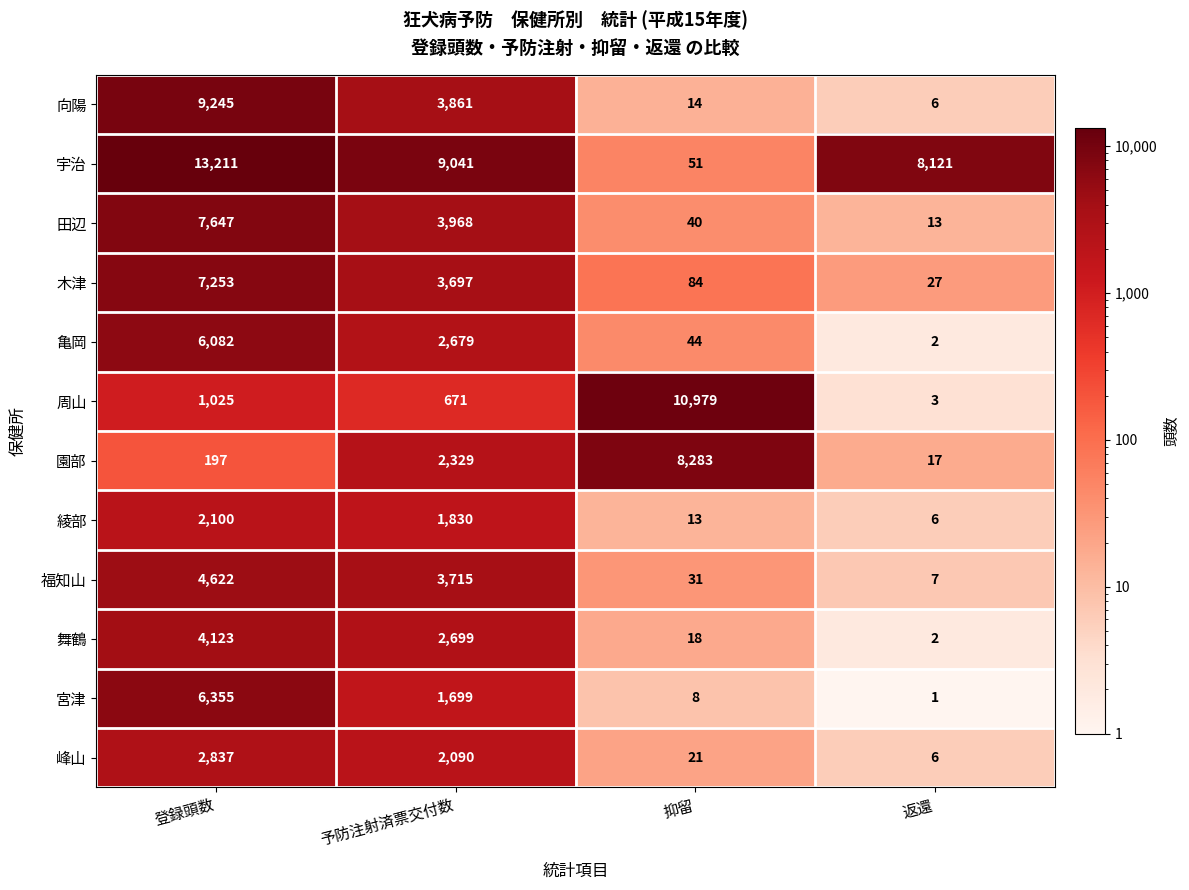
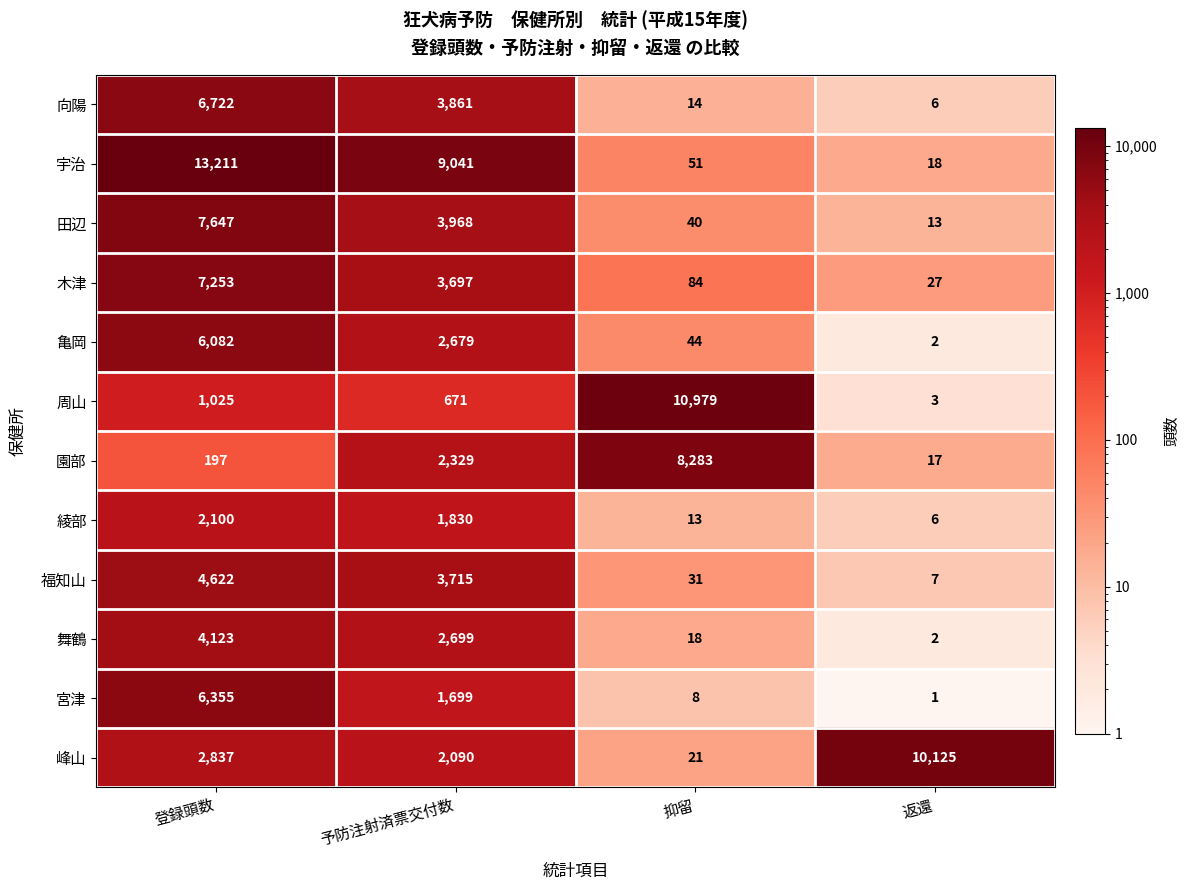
  {
    "向陽": {
-     "登録頭数": "9,245",
+     "登録頭数": "6,722",
      "予防注射済票交付数": "3,861",
      "抑留": "14",
      "返還": "6"
    },
    "宇治": {
      "登録頭数": "13,211",
      "予防注射済票交付数": "9,041",
      "抑留": "51",
-     "返還": "8,121"
+     "返還": "18"
    },
    "田辺": {
      "登録頭数": "7,647",
      "予防注射済票交付数": "3,968",
      "抑留": "40",
      "返還": "13"
    },
    "木津": {
      "登録頭数": "7,253",
      "予防注射済票交付数": "3,697",
      "抑留": "84",
      "返還": "27"
    },
    "亀岡": {
      "登録頭数": "6,082",
      "予防注射済票交付数": "2,679",
      "抑留": "44",
      "返還": "2"
    },
    "周山": {
      "登録頭数": "1,025",
      "予防注射済票交付数": "671",
      "抑留": "10,979",
      "返還": "3"
    },
    "園部": {
      "登録頭数": "197",
      "予防注射済票交付数": "2,329",
      "抑留": "8,283",
      "返還": "17"
    },
    "綾部": {
      "登録頭数": "2,100",
      "予防注射済票交付数": "1,830",
      "抑留": "13",
      "返還": "6"
    },
    "福知山": {
      "登録頭数": "4,622",
      "予防注射済票交付数": "3,715",
      "抑留": "31",
      "返還": "7"
    },
    "舞鶴": {
      "登録頭数": "4,123",
      "予防注射済票交付数": "2,699",
      "抑留": "18",
      "返還": "2"
    },
    "宮津": {
      "登録頭数": "6,355",
      "予防注射済票交付数": "1,699",
      "抑留": "8",
      "返還": "1"
    },
    "峰山": {
      "登録頭数": "2,837",
      "予防注射済票交付数": "2,090",
      "抑留": "21",
-     "返還": "6"
+     "返還": "10,125"
    }
  }
